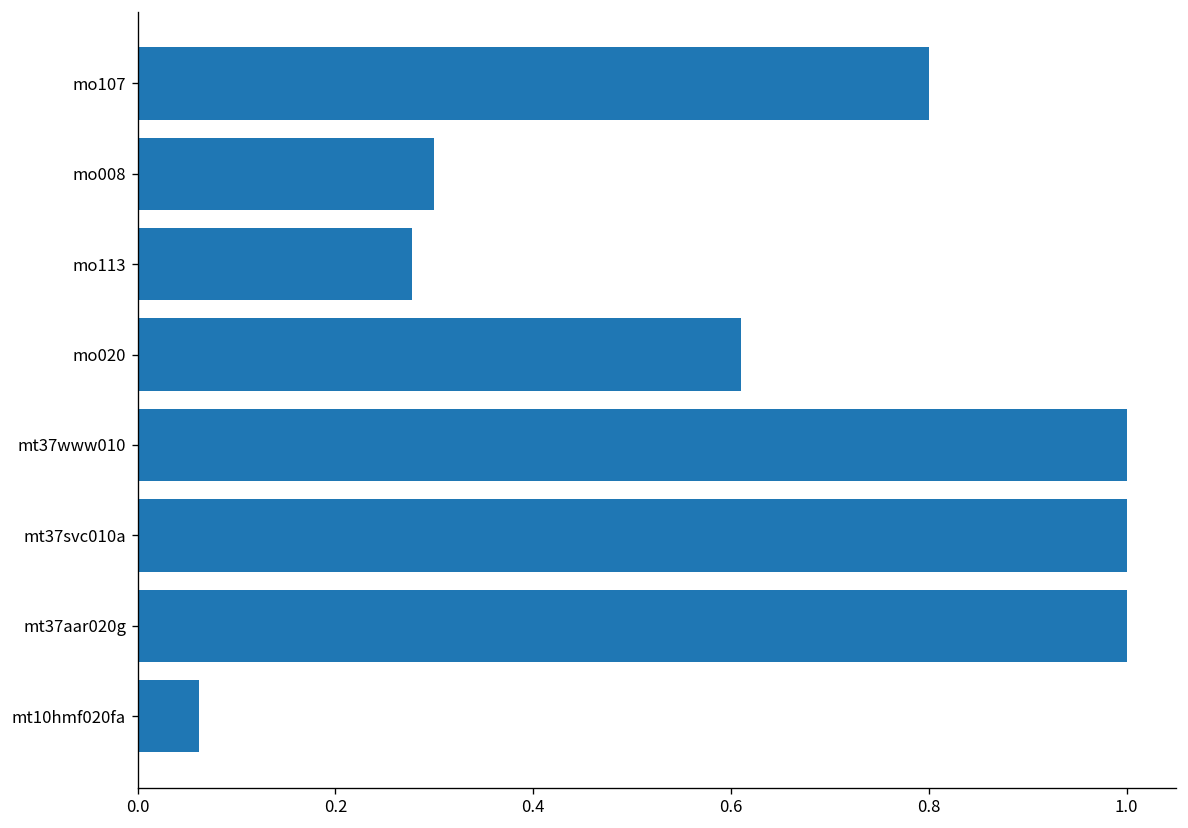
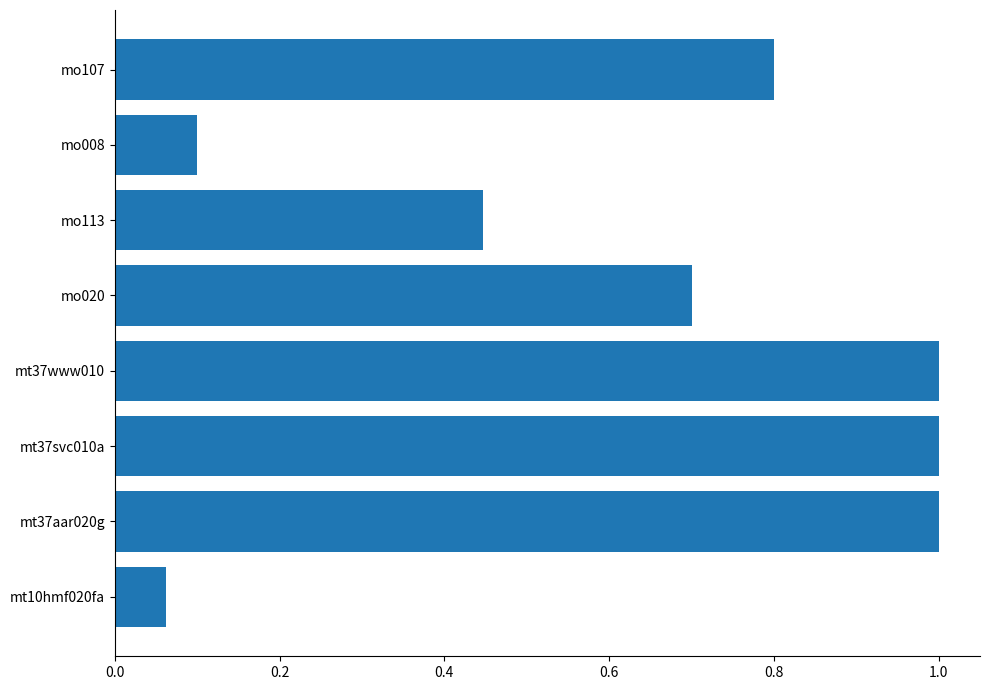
  {
    "mo107": 0.80,
-   "mo008": 0.3,
-   "mo113": 0.28,
-   "mo020": 0.61,
+   "mo008": 0.1,
+   "mo113": 0.45,
+   "mo020": 0.70,
    "mt37www010": 1.00,
    "mt37svc010a": 1.00,
    "mt37aar020g": 1.00,
    "mt10hmf020fa": 0.06
  }
